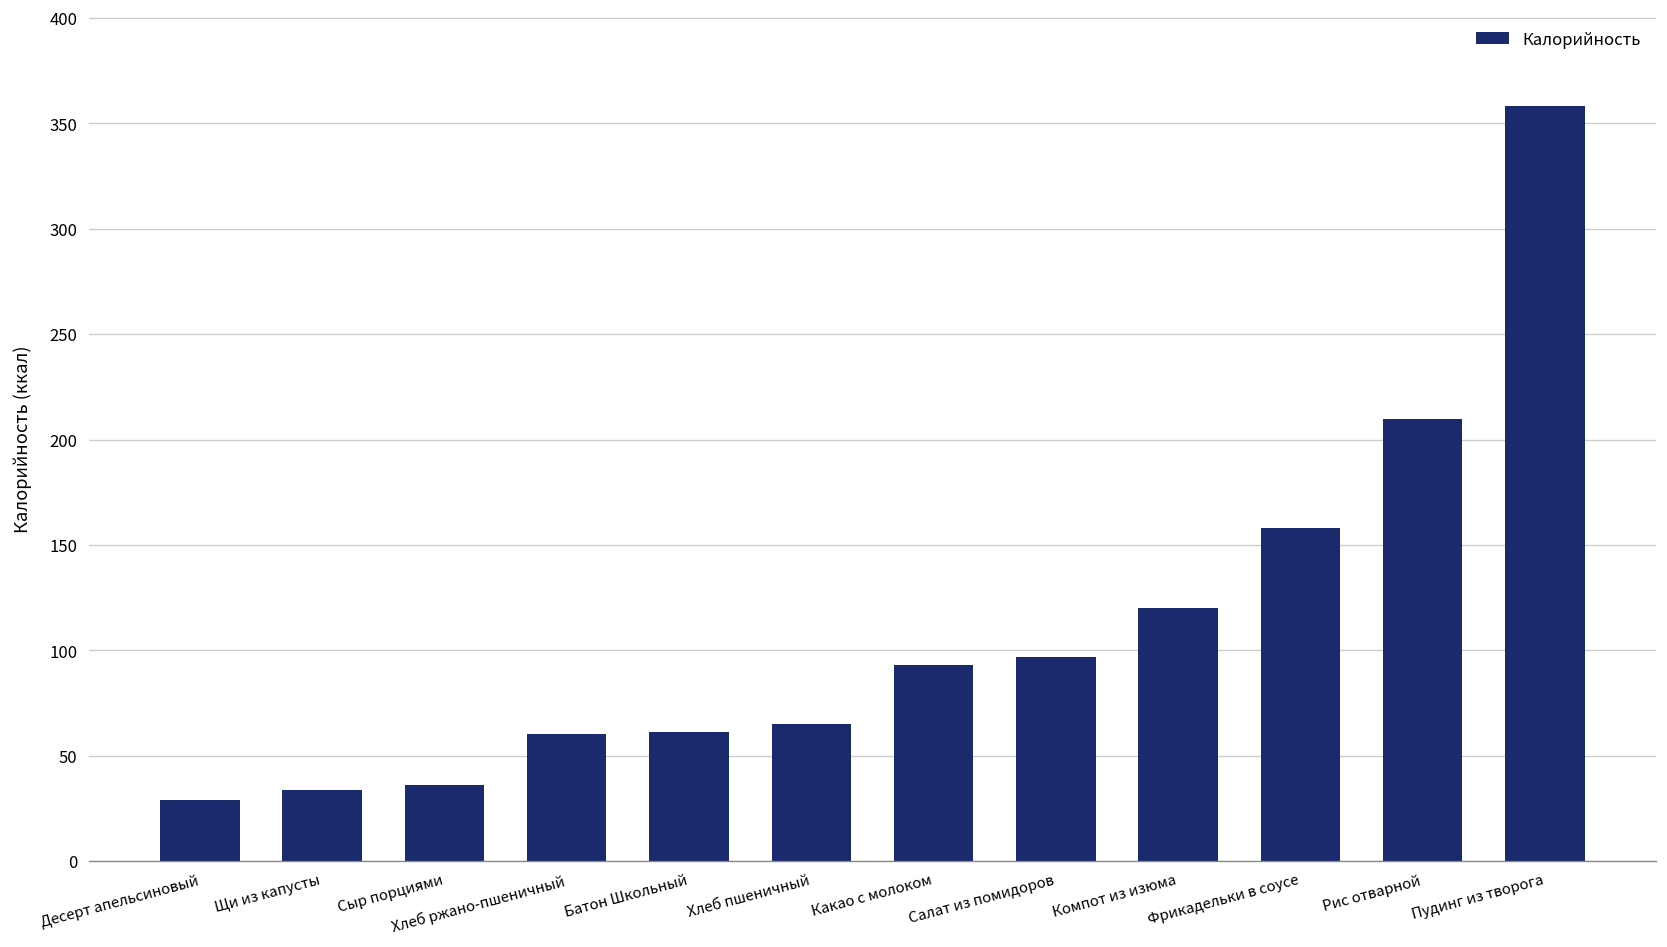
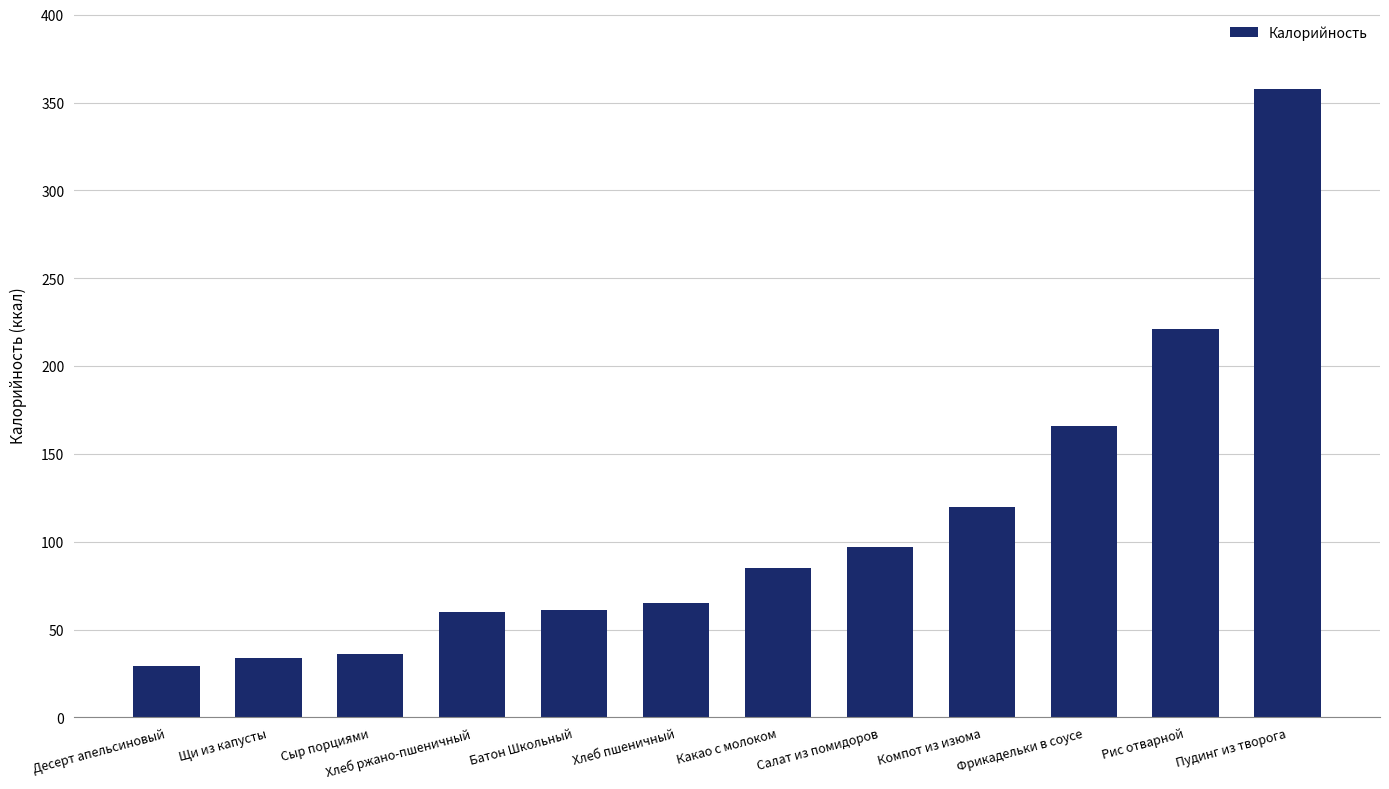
  {
    "Десерт апельсиновый": 29,
    "Щи из капусты": 34,
    "Сыр порциями": 36,
    "Хлеб ржано-пшеничный": 60,
    "Батон Школьный": 61,
    "Хлеб пшеничный": 65,
-   "Какао с молоком": 93,
+   "Какао с молоком": 85,
    "Салат из помидоров": 97,
    "Компот из изюма": 120,
-   "Фрикадельки в соусе": 158,
-   "Рис отварной": 210,
+   "Фрикадельки в соусе": 166,
+   "Рис отварной": 221,
    "Пудинг из творога": 358
  }
